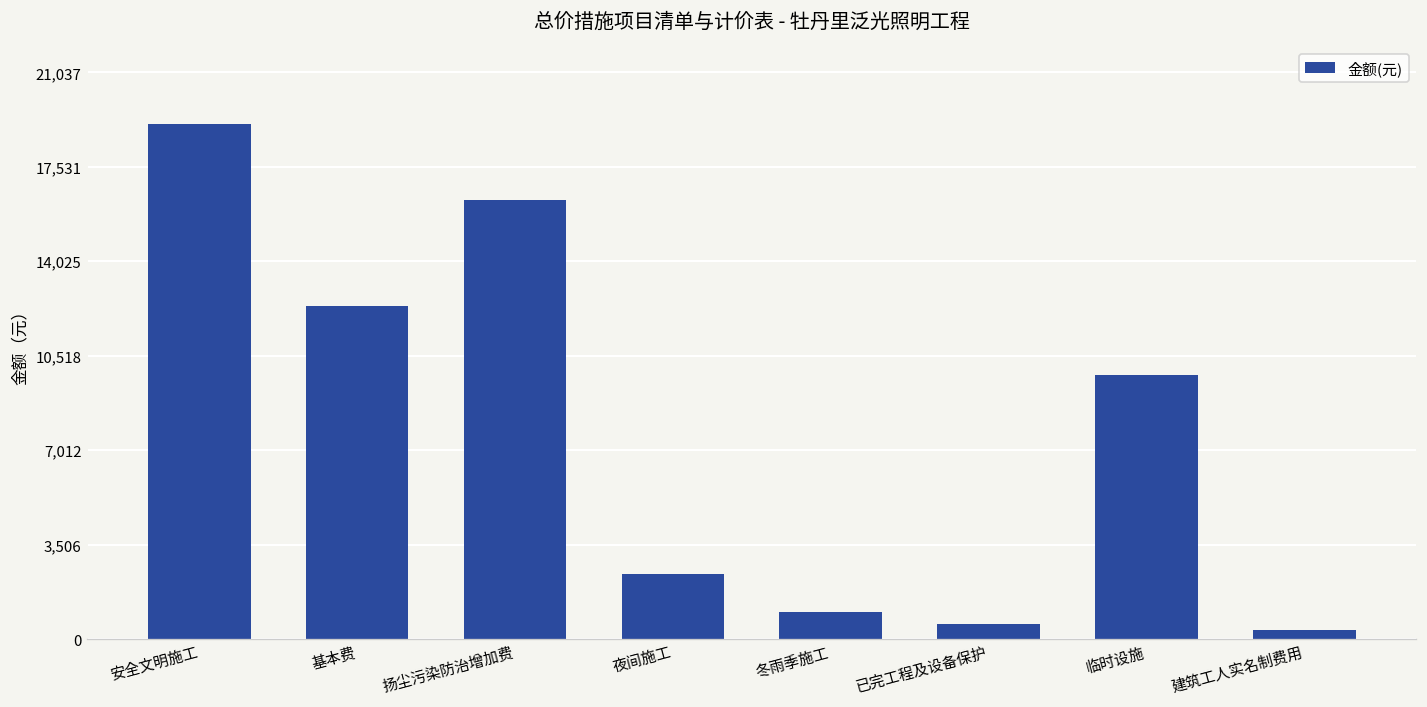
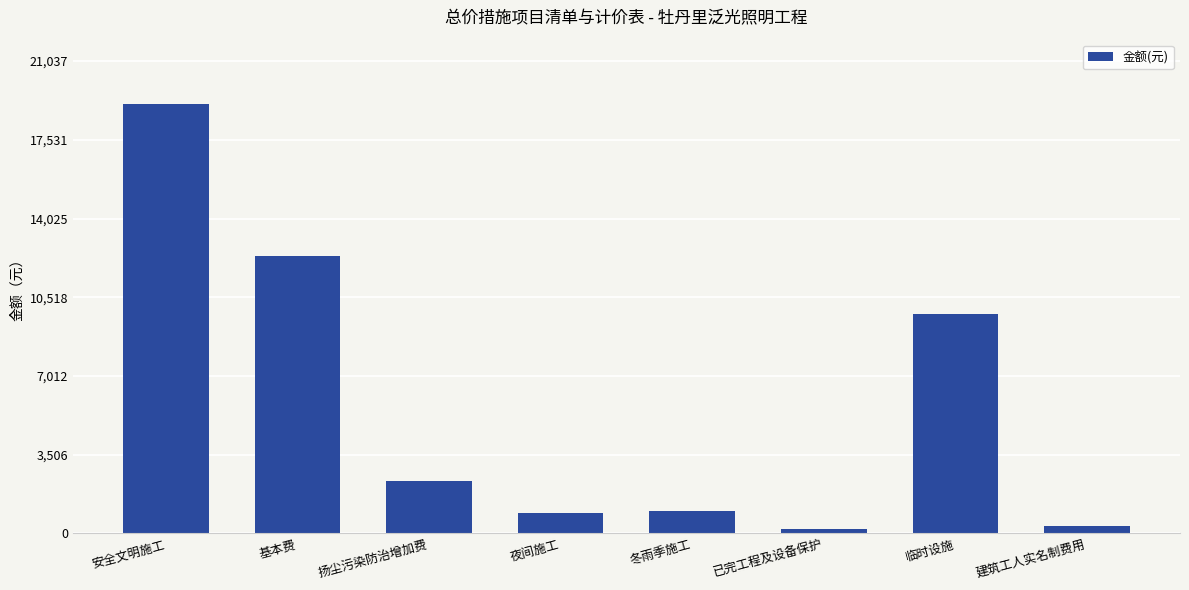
  {
    "安全文明施工": "19,100",
    "基本费": "12,400",
-   "扬尘污染防治增加费": "16,300",
-   "夜间施工": "2,400",
+   "扬尘污染防治增加费": "2,300",
+   "夜间施工": "900",
    "冬雨季施工": "1,000",
-   "已完工程及设备保护": "600",
+   "已完工程及设备保护": "200",
    "临时设施": "9,800",
    "建筑工人实名制费用": "300"
  }
